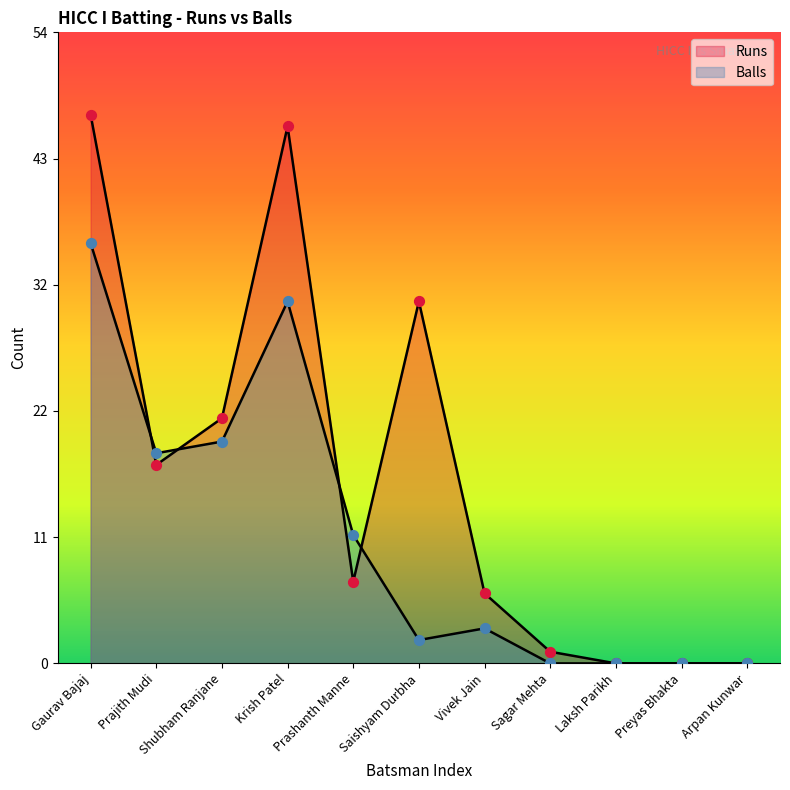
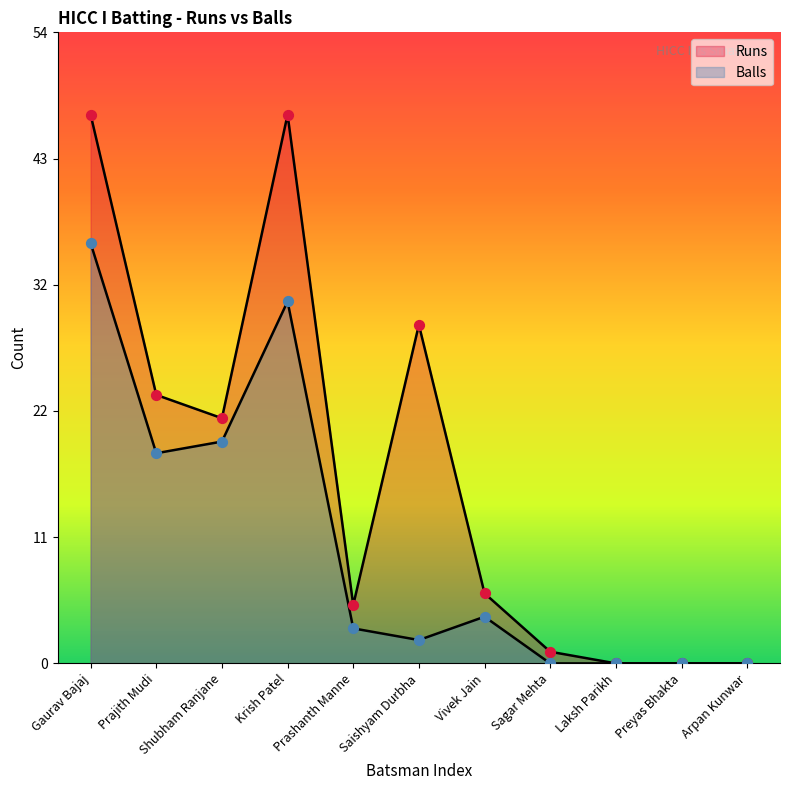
  {
    "Runs": {
      "Gaurav Bajaj": 47,
-     "Prajith Mudi": 17,
+     "Prajith Mudi": 23,
      "Shubham Ranjane": 21,
-     "Krish Patel": 46,
-     "Prashanth Manne": 7,
-     "Saishyam Durbha": 31,
+     "Krish Patel": 47,
+     "Prashanth Manne": 5,
+     "Saishyam Durbha": 29,
      "Vivek Jain": 6,
      "Sagar Mehta": 1
    },
    "Balls": {
      "Gaurav Bajaj": 36,
      "Prajith Mudi": 18,
      "Shubham Ranjane": 19,
      "Krish Patel": 31,
-     "Prashanth Manne": 11,
+     "Prashanth Manne": 3,
      "Saishyam Durbha": 2,
-     "Vivek Jain": 3,
+     "Vivek Jain": 4,
      "Sagar Mehta": 0
    }
  }
